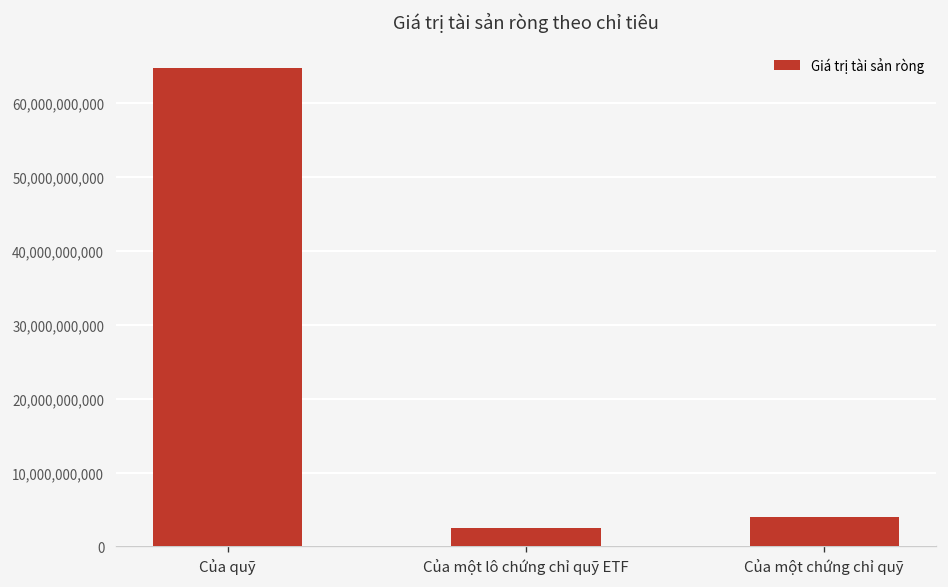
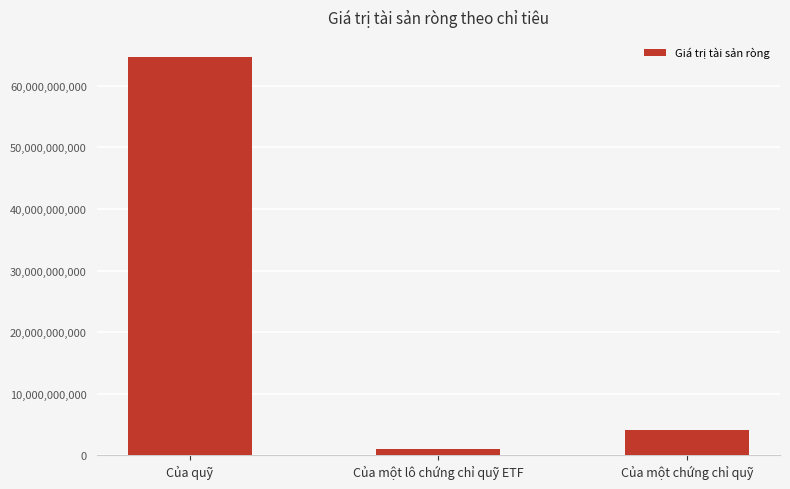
  {
    "Của quỹ": "65,000,000,000",
-   "Của một lô chứng chỉ quỹ ETF": "2,000,000,000",
+   "Của một lô chứng chỉ quỹ ETF": "1,000,000,000",
    "Của một chứng chỉ quỹ": "4,000,000,000"
  }
